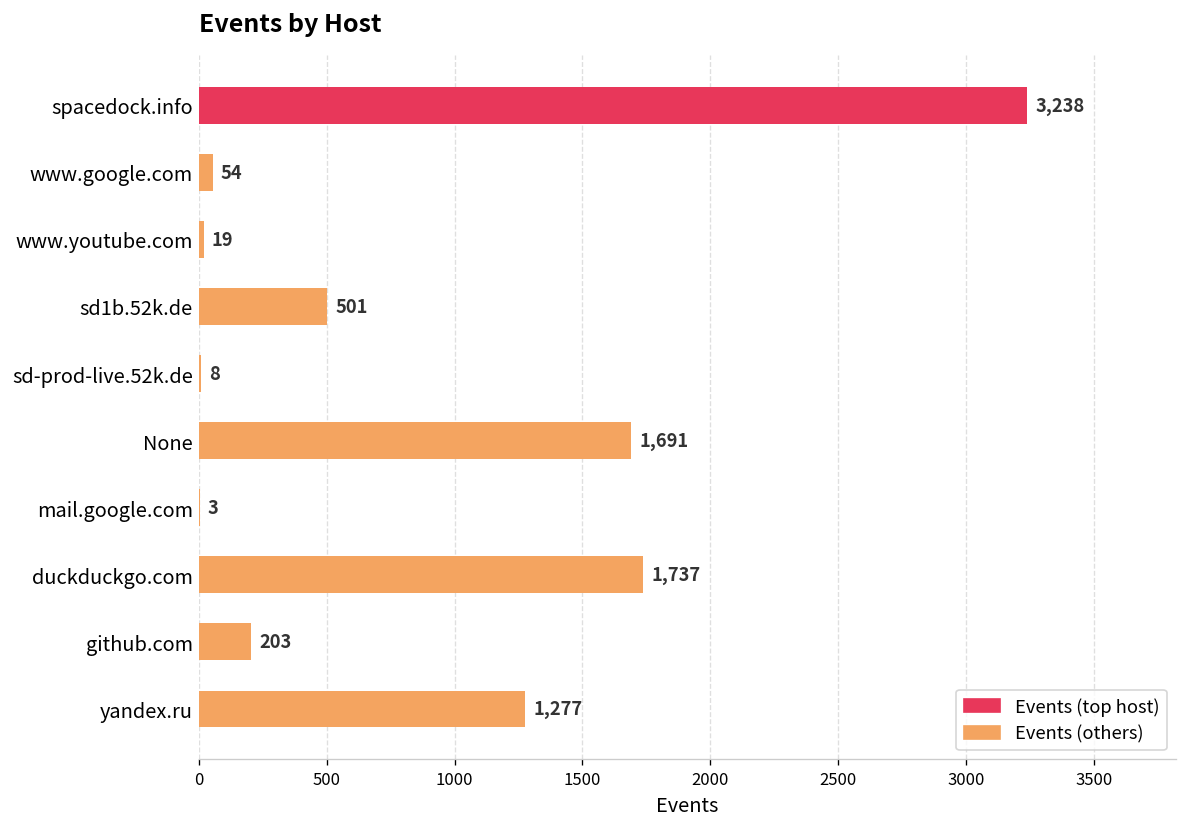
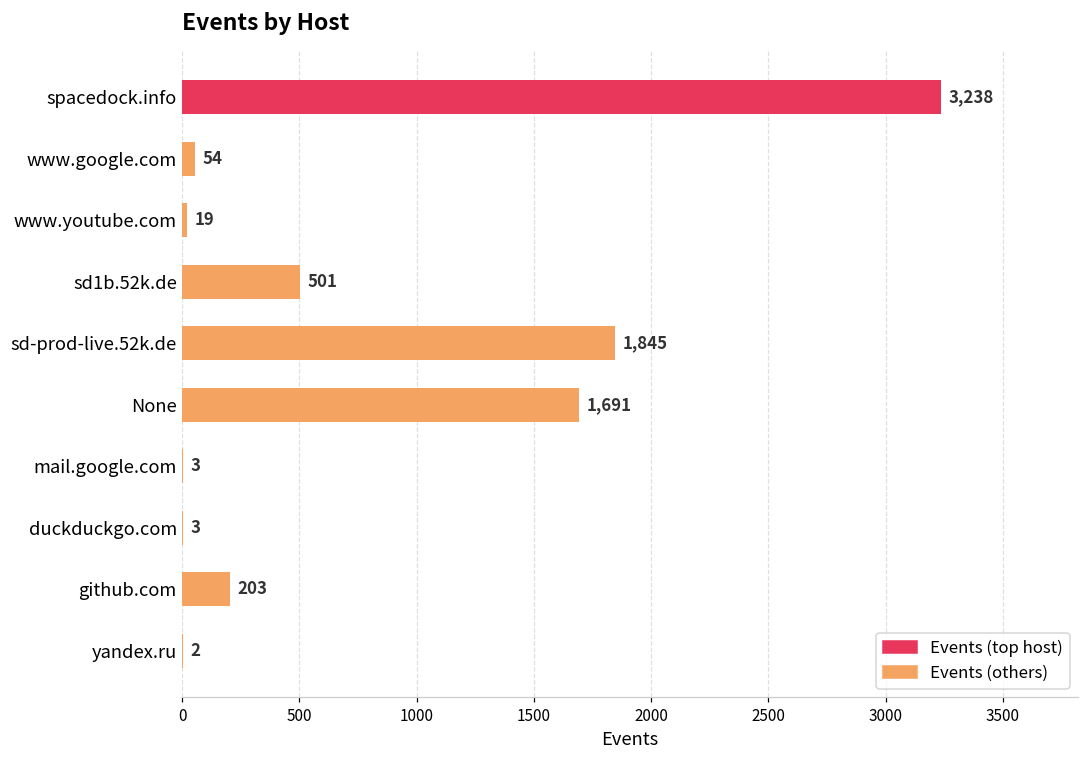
  {
    "spacedock.info": "3,238",
    "www.google.com": "54",
    "www.youtube.com": "19",
    "sd1b.52k.de": "501",
-   "sd-prod-live.52k.de": "8",
+   "sd-prod-live.52k.de": "1,845",
    "None": "1,691",
    "mail.google.com": "3",
-   "duckduckgo.com": "1,737",
+   "duckduckgo.com": "3",
    "github.com": "203",
-   "yandex.ru": "1,277"
+   "yandex.ru": "2"
  }
